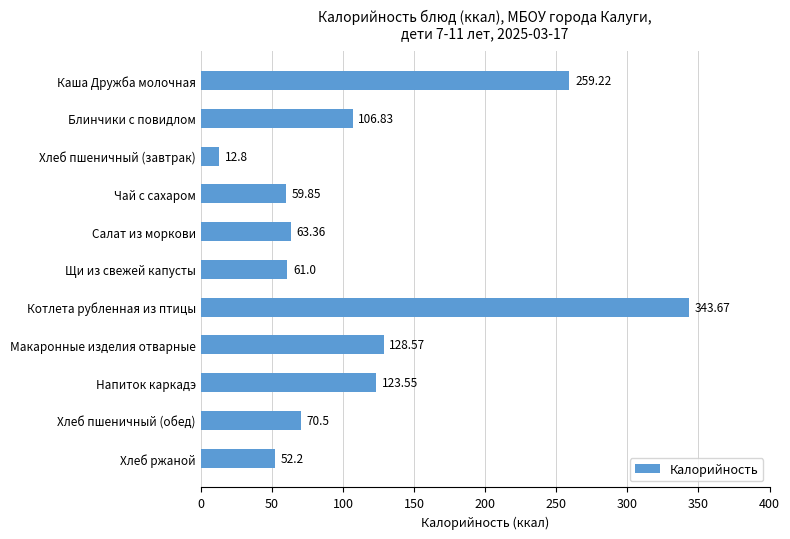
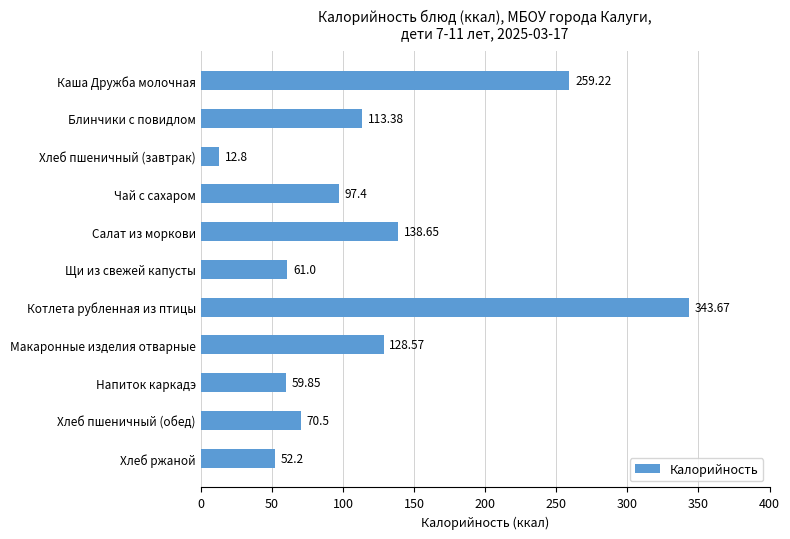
  {
    "Каша Дружба молочная": 259.22,
-   "Блинчики с повидлом": 106.83,
+   "Блинчики с повидлом": 113.38,
    "Хлеб пшеничный (завтрак)": 12.8,
-   "Чай с сахаром": 59.85,
-   "Салат из моркови": 63.36,
+   "Чай с сахаром": 97.4,
+   "Салат из моркови": 138.65,
    "Щи из свежей капусты": 61.0,
    "Котлета рубленная из птицы": 343.67,
    "Макаронные изделия отварные": 128.57,
-   "Напиток каркадэ": 123.55,
+   "Напиток каркадэ": 59.85,
    "Хлеб пшеничный (обед)": 70.5,
    "Хлеб ржаной": 52.2
  }
